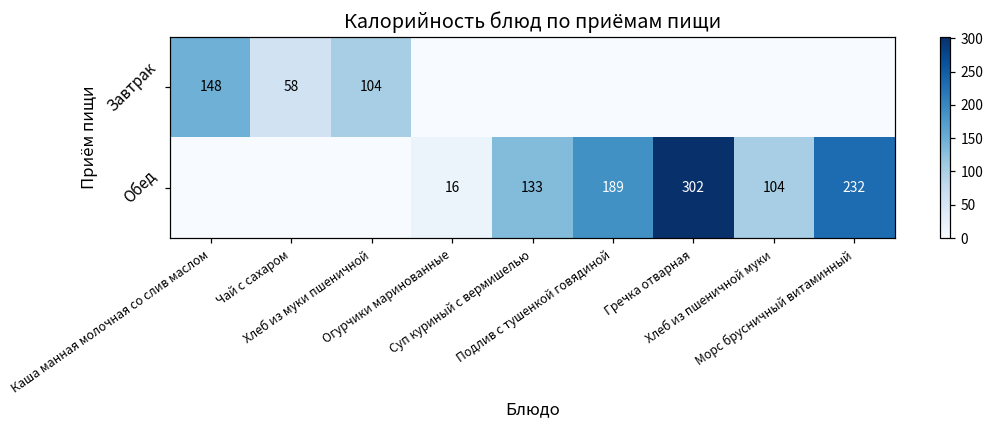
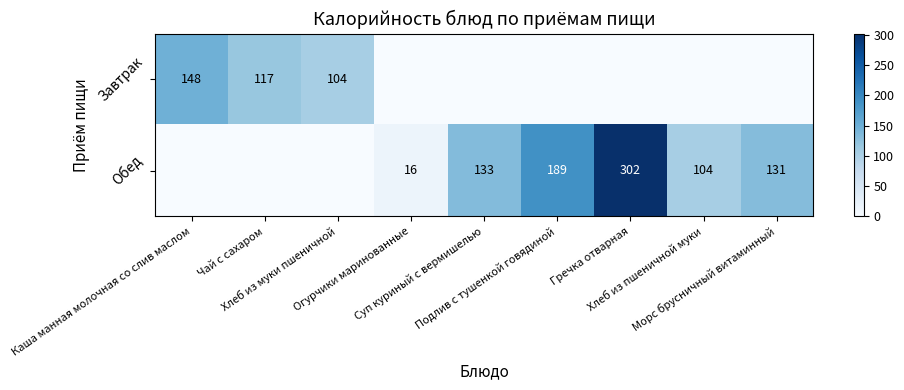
  {
    "Завтрак": {
      "Каша манная молочная со слив маслом": 148,
-     "Чай с сахаром": 58,
+     "Чай с сахаром": 117,
      "Хлеб из муки пшеничной": 104
    },
    "Обед": {
      "Огурчики маринованные": 16,
      "Суп куриный с вермишелью": 133,
      "Подлив с тушенкой говядиной": 189,
      "Гречка отварная": 302,
      "Хлеб из пшеничной муки": 104,
-     "Морс брусничный витаминный": 232
+     "Морс брусничный витаминный": 131
    }
  }
